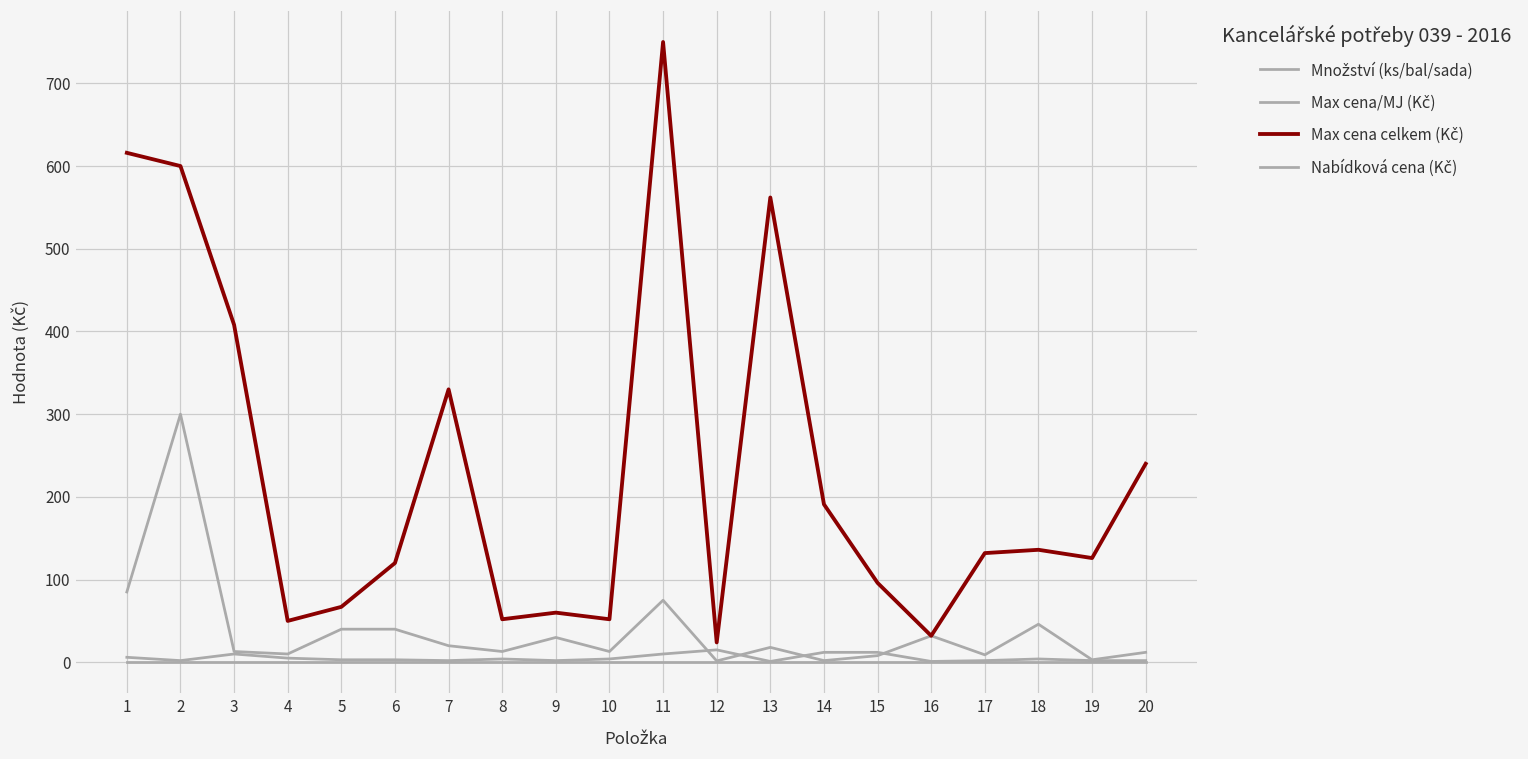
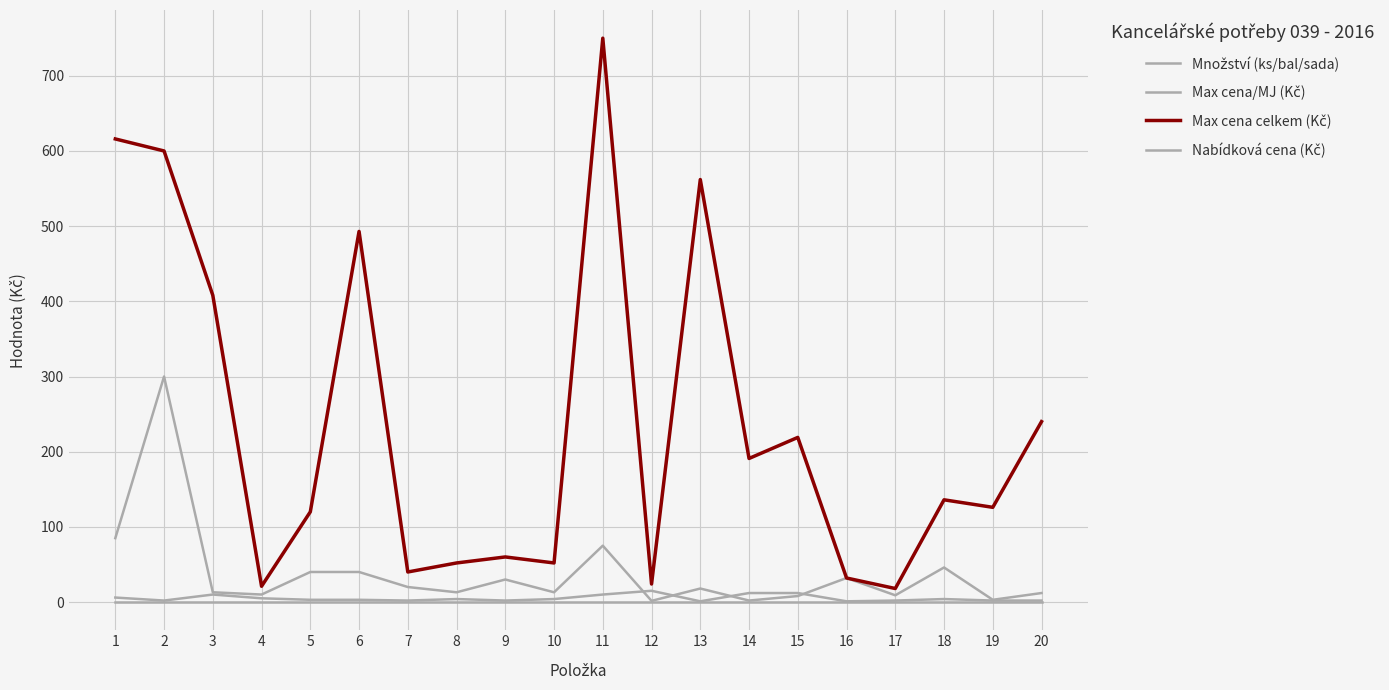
  {
    "Max cena celkem (Kč)": {
      "1": 620,
      "2": 600,
      "3": 410,
-     "4": 50,
-     "5": 70,
-     "6": 120,
-     "7": 330,
+     "4": 20,
+     "5": 120,
+     "6": 490,
+     "7": 40,
      "8": 50,
      "9": 60,
      "10": 50,
      "11": 750,
      "12": 20,
      "13": 560,
      "14": 190,
-     "15": 100,
-     "17": 130,
+     "15": 220,
+     "17": 20,
      "18": 140,
      "19": 130,
      "20": 240
    }
  }
